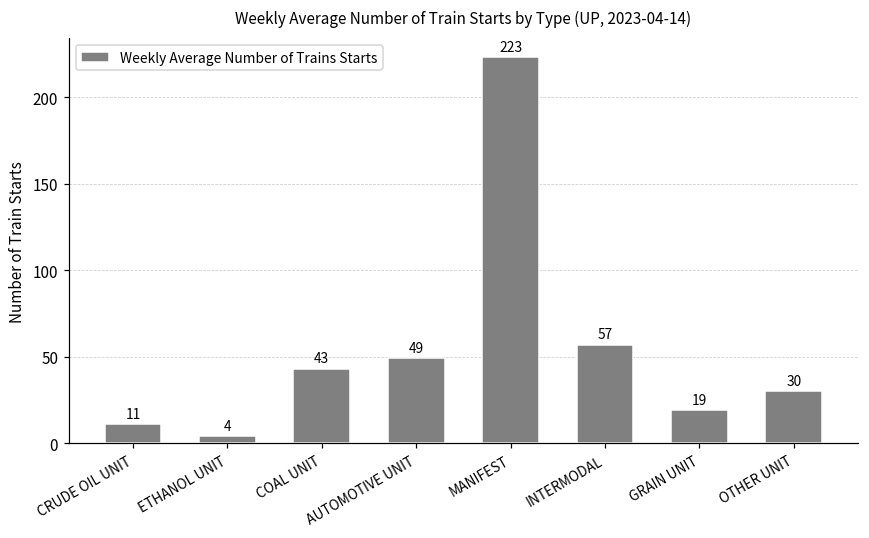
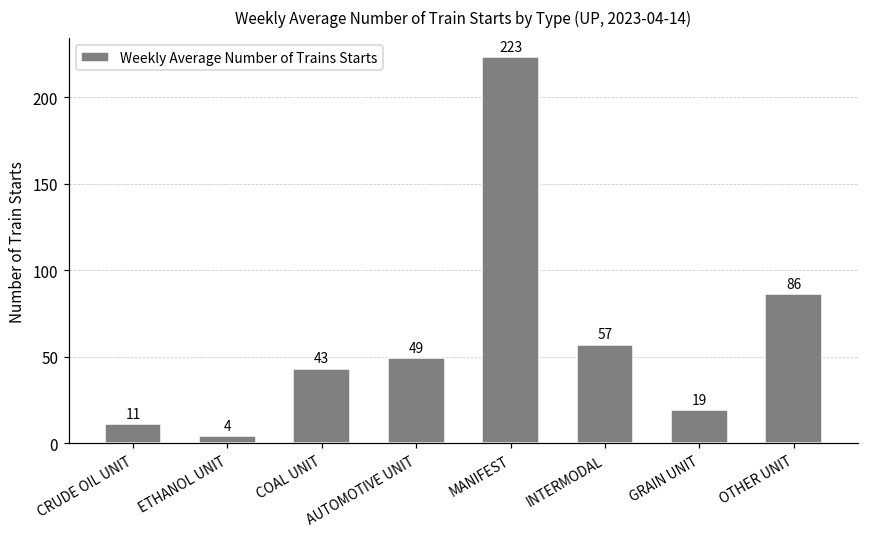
  {
    "CRUDE OIL UNIT": 11,
    "ETHANOL UNIT": 4,
    "COAL UNIT": 43,
    "AUTOMOTIVE UNIT": 49,
    "MANIFEST": 223,
    "INTERMODAL": 57,
    "GRAIN UNIT": 19,
-   "OTHER UNIT": 30
+   "OTHER UNIT": 86
  }
